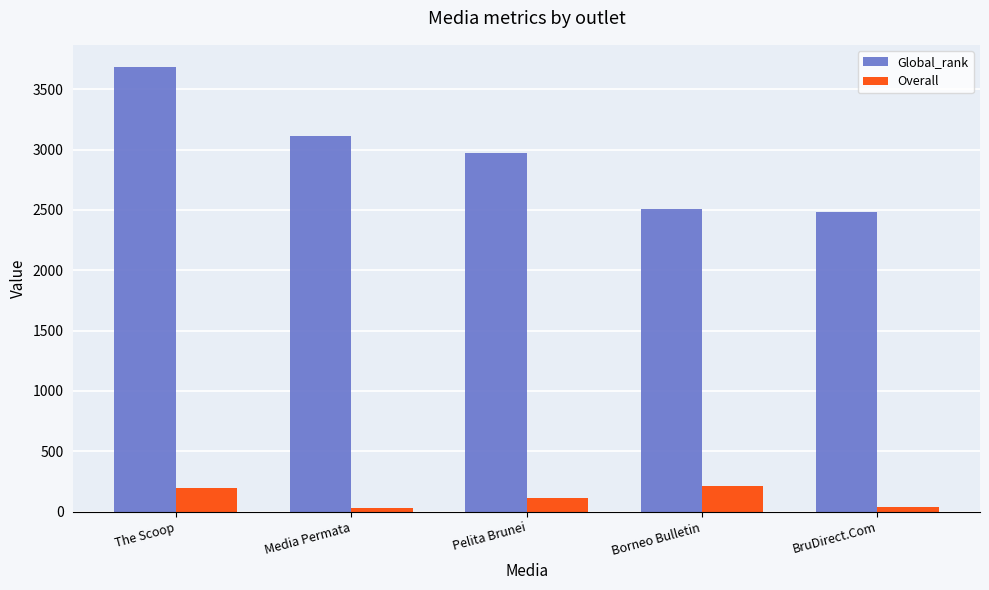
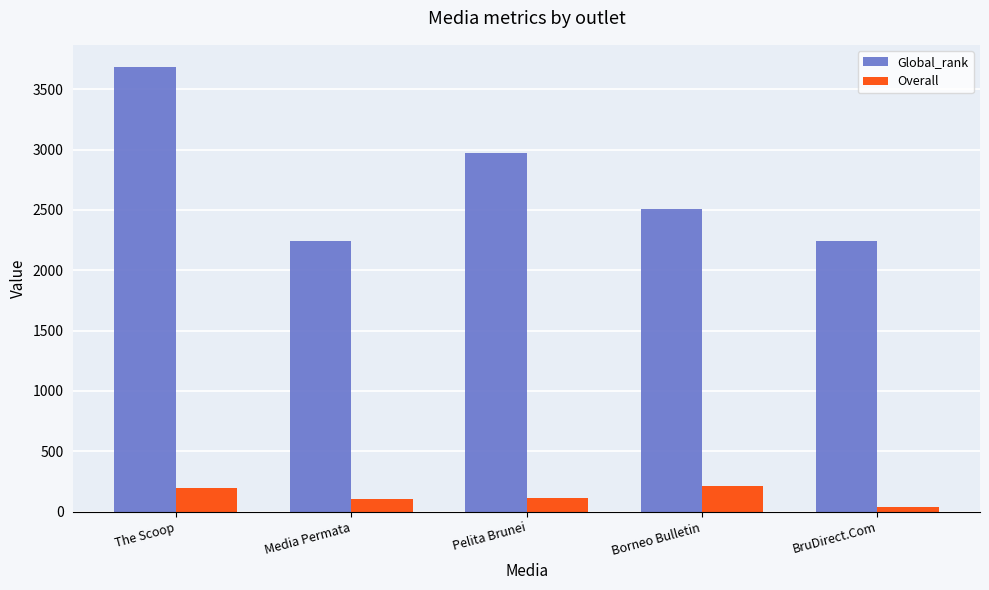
  {
    "Global_rank": {
      "The Scoop": 3680,
-     "Media Permata": 3110,
+     "Media Permata": 2250,
      "Pelita Brunei": 2970,
      "Borneo Bulletin": 2510,
-     "BruDirect.Com": 2480
+     "BruDirect.Com": 2240
    },
    "Overall": {
      "The Scoop": 200,
-     "Media Permata": 30,
+     "Media Permata": 110,
      "Pelita Brunei": 110,
      "Borneo Bulletin": 210,
      "BruDirect.Com": 40
    }
  }
